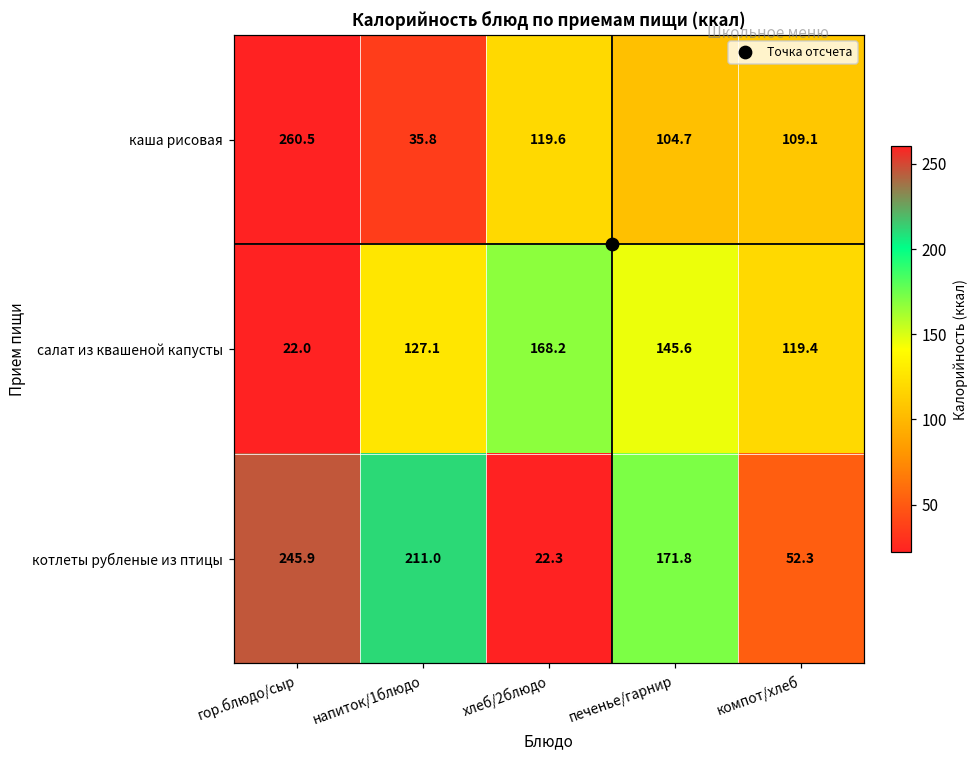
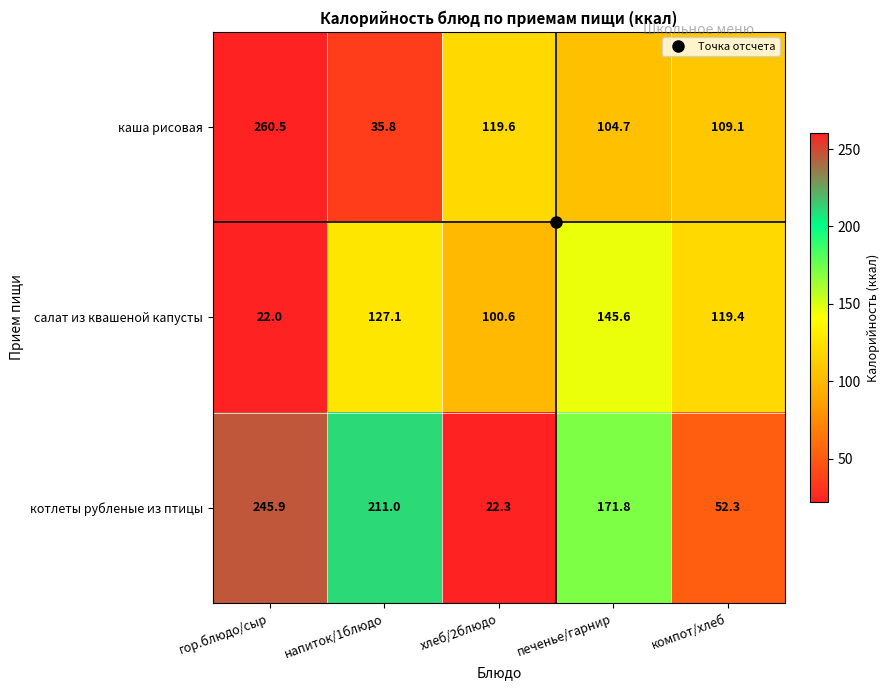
  {
    "каша рисовая": {
      "гор.блюдо/сыр": 260.5,
      "напиток/1блюдо": 35.8,
      "хлеб/2блюдо": 119.6,
      "печенье/гарнир": 104.7,
      "компот/хлеб": 109.1
    },
    "салат из квашеной капусты": {
      "гор.блюдо/сыр": 22.0,
      "напиток/1блюдо": 127.1,
-     "хлеб/2блюдо": 168.2,
+     "хлеб/2блюдо": 100.6,
      "печенье/гарнир": 145.6,
      "компот/хлеб": 119.4
    },
    "котлеты рубленые из птицы": {
      "гор.блюдо/сыр": 245.9,
      "напиток/1блюдо": 211.0,
      "хлеб/2блюдо": 22.3,
      "печенье/гарнир": 171.8,
      "компот/хлеб": 52.3
    }
  }
